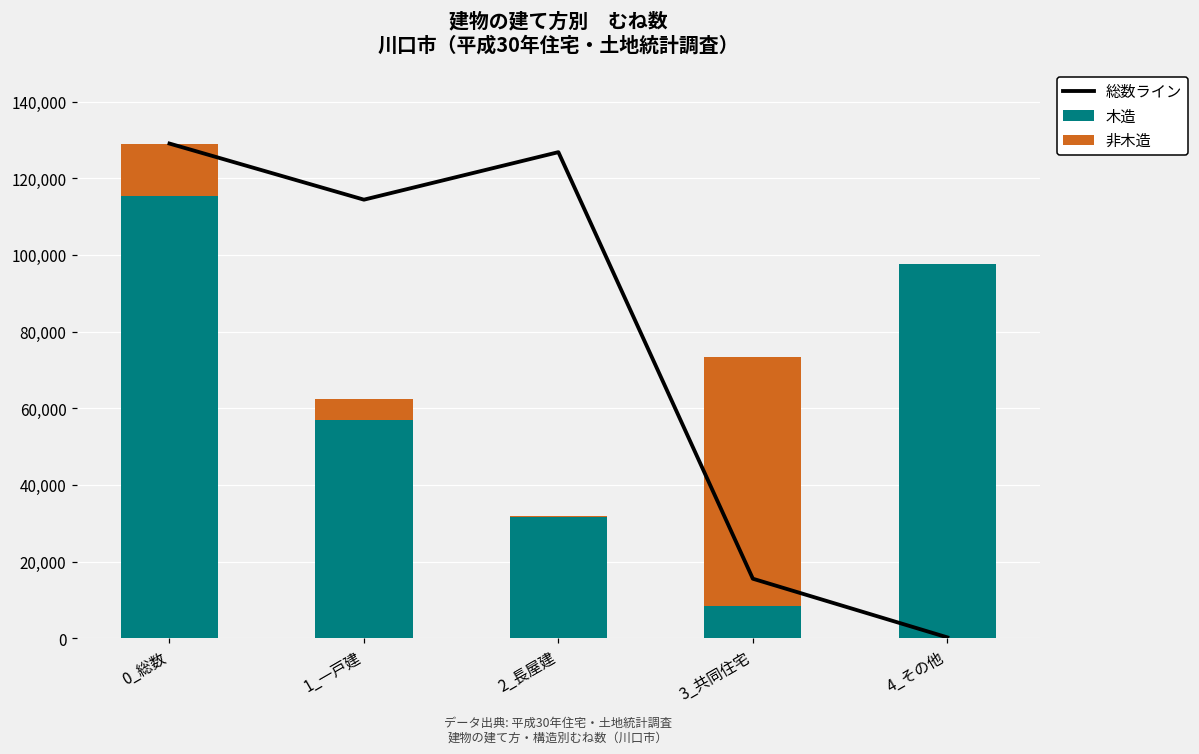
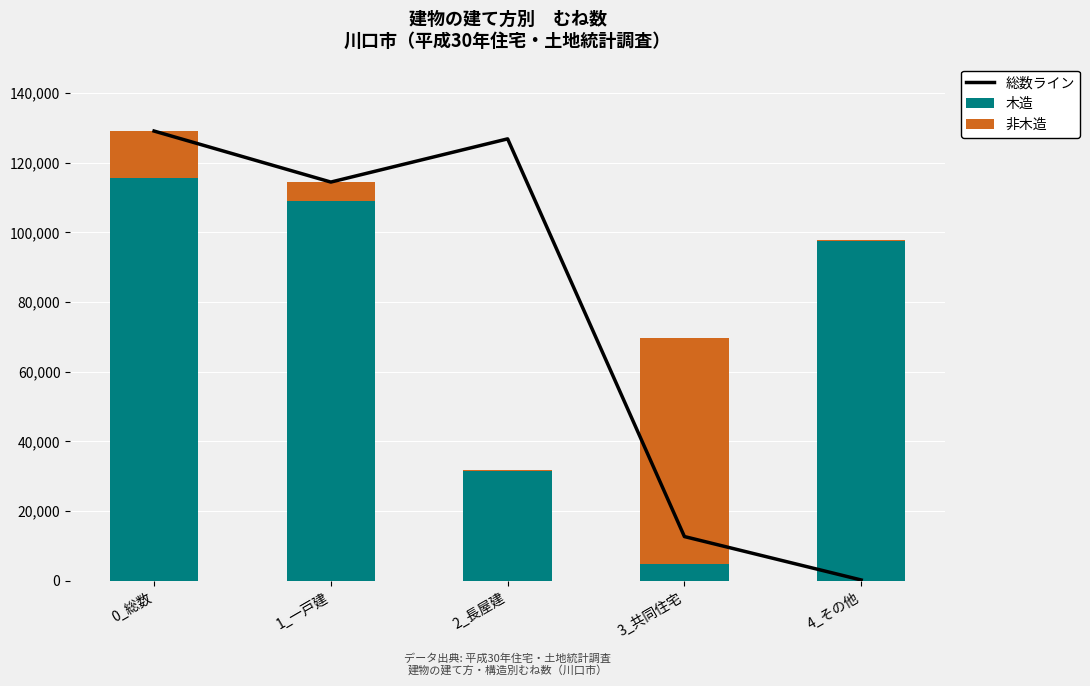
  {
    "総数ライン": {
      "0_総数": "129,000",
      "1_一戸建": "114,000",
      "2_長屋建": "127,000",
-     "3_共同住宅": "16,000",
+     "3_共同住宅": "13,000",
      "4_その他": "0"
    },
    "木造": {
      "0_総数": "115,000",
-     "1_一戸建": "57,000",
+     "1_一戸建": "109,000",
      "2_長屋建": "32,000",
-     "3_共同住宅": "9,000",
+     "3_共同住宅": "5,000",
      "4_その他": "98,000"
    },
    "非木造": {
      "0_総数": "14,000",
      "1_一戸建": "5,000",
      "3_共同住宅": "65,000"
    }
  }
